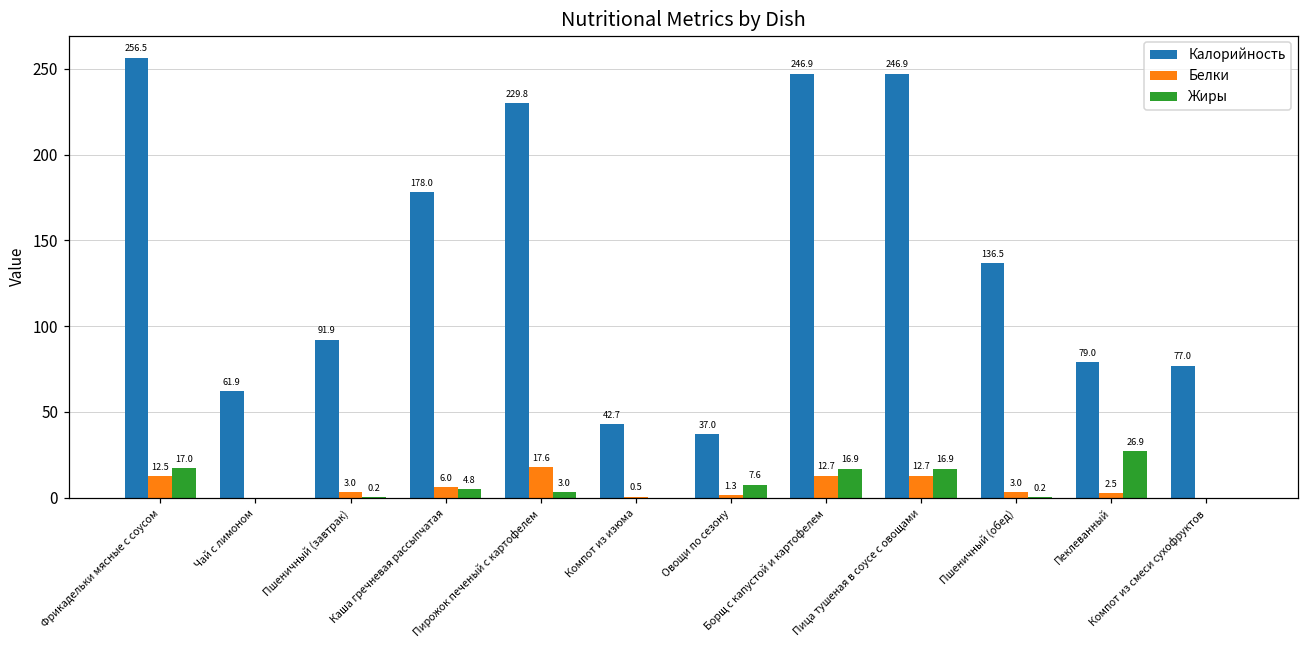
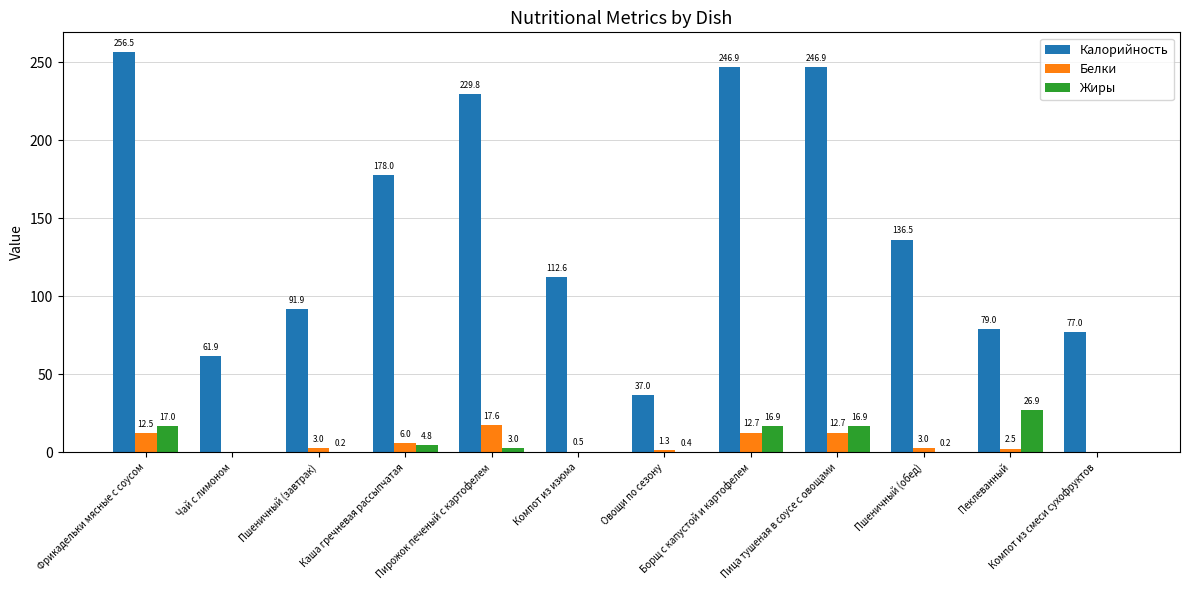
  {
    "Калорийность": {
      "Фрикадельки мясные с соусом": 256.5,
      "Чай с лимоном": 61.9,
      "Пшеничный (завтрак)": 91.9,
      "Каша гречневая рассыпчатая": 178.0,
      "Пирожок печеный с картофелем": 229.8,
-     "Компот из изюма": 42.7,
+     "Компот из изюма": 112.6,
      "Овощи по сезону": 37.0,
      "Борщ с капустой и картофелем": 246.9,
      "Пица тушеная в соусе с овощами": 246.9,
      "Пшеничный (обед)": 136.5,
      "Пеклеванный": 79.0,
      "Компот из смеси сухофруктов": 77.0
    },
    "Белки": {
      "Фрикадельки мясные с соусом": 12.5,
      "Пшеничный (завтрак)": 3.0,
      "Каша гречневая рассыпчатая": 6.0,
      "Пирожок печеный с картофелем": 17.6,
      "Компот из изюма": 0.5,
      "Овощи по сезону": 1.3,
      "Борщ с капустой и картофелем": 12.7,
      "Пица тушеная в соусе с овощами": 12.7,
      "Пшеничный (обед)": 3.0,
      "Пеклеванный": 2.5
    },
    "Жиры": {
      "Фрикадельки мясные с соусом": 17.0,
      "Пшеничный (завтрак)": 0.2,
      "Каша гречневая рассыпчатая": 4.8,
      "Пирожок печеный с картофелем": 3.0,
-     "Овощи по сезону": 7.6,
+     "Овощи по сезону": 0.4,
      "Борщ с капустой и картофелем": 16.9,
      "Пица тушеная в соусе с овощами": 16.9,
      "Пшеничный (обед)": 0.2,
      "Пеклеванный": 26.9
    }
  }
